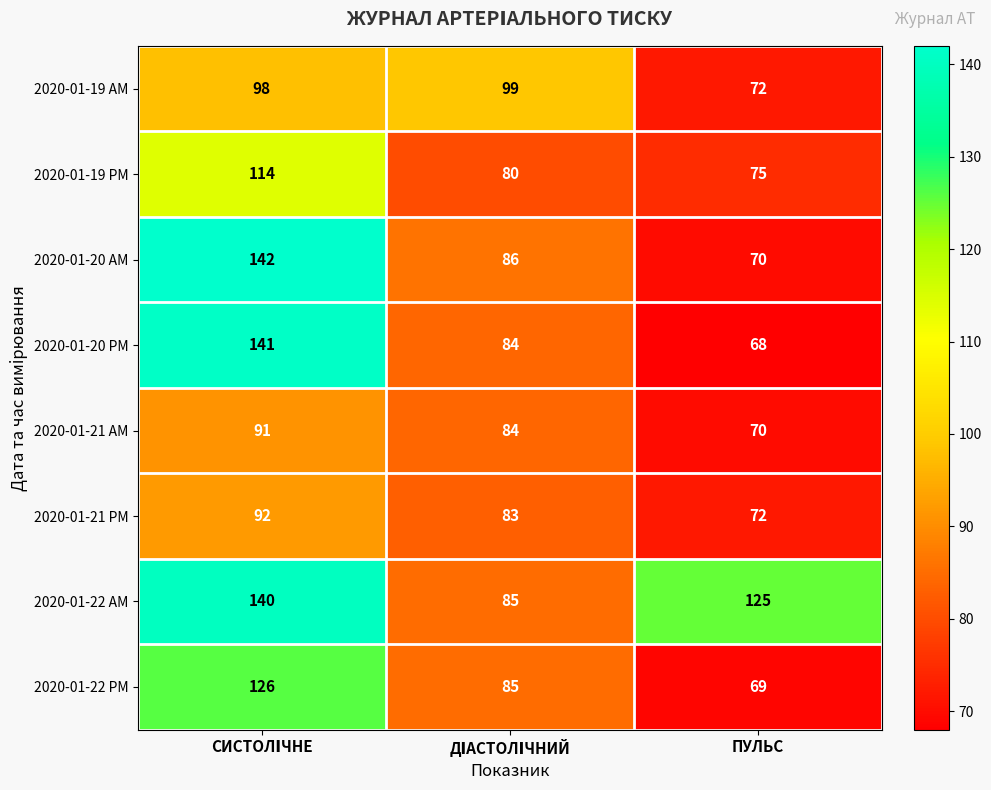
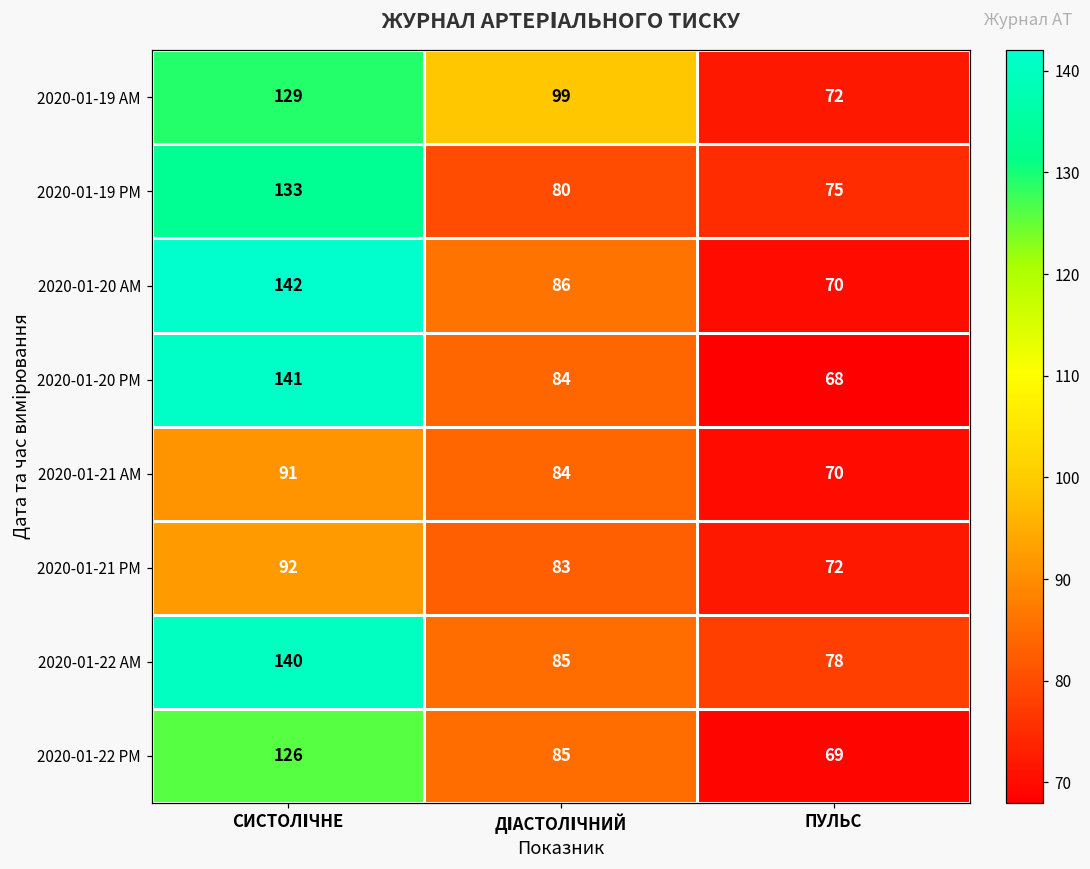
  {
    "2020-01-19 AM": {
-     "СИСТОЛІЧНЕ": 98,
+     "СИСТОЛІЧНЕ": 129,
      "ДІАСТОЛІЧНИЙ": 99,
      "ПУЛЬС": 72
    },
    "2020-01-19 PM": {
-     "СИСТОЛІЧНЕ": 114,
+     "СИСТОЛІЧНЕ": 133,
      "ДІАСТОЛІЧНИЙ": 80,
      "ПУЛЬС": 75
    },
    "2020-01-20 AM": {
      "СИСТОЛІЧНЕ": 142,
      "ДІАСТОЛІЧНИЙ": 86,
      "ПУЛЬС": 70
    },
    "2020-01-20 PM": {
      "СИСТОЛІЧНЕ": 141,
      "ДІАСТОЛІЧНИЙ": 84,
      "ПУЛЬС": 68
    },
    "2020-01-21 AM": {
      "СИСТОЛІЧНЕ": 91,
      "ДІАСТОЛІЧНИЙ": 84,
      "ПУЛЬС": 70
    },
    "2020-01-21 PM": {
      "СИСТОЛІЧНЕ": 92,
      "ДІАСТОЛІЧНИЙ": 83,
      "ПУЛЬС": 72
    },
    "2020-01-22 AM": {
      "СИСТОЛІЧНЕ": 140,
      "ДІАСТОЛІЧНИЙ": 85,
-     "ПУЛЬС": 125
+     "ПУЛЬС": 78
    },
    "2020-01-22 PM": {
      "СИСТОЛІЧНЕ": 126,
      "ДІАСТОЛІЧНИЙ": 85,
      "ПУЛЬС": 69
    }
  }
